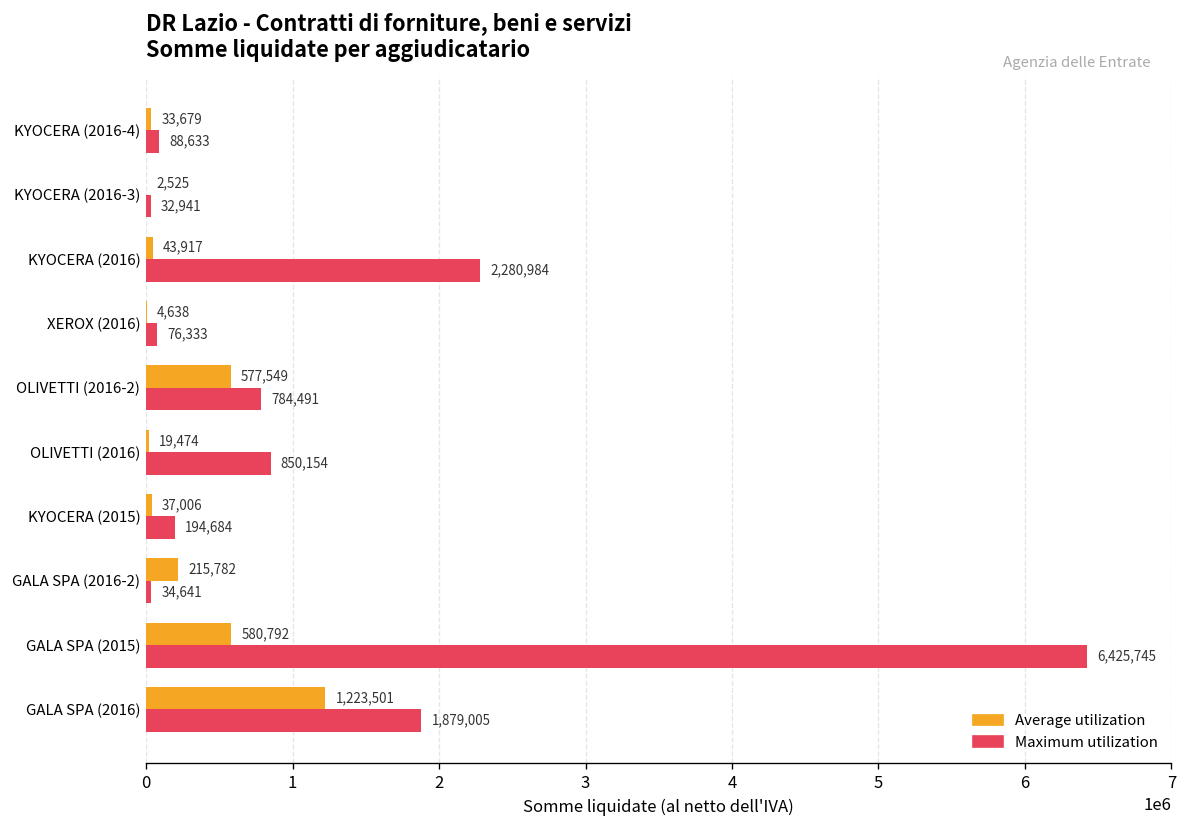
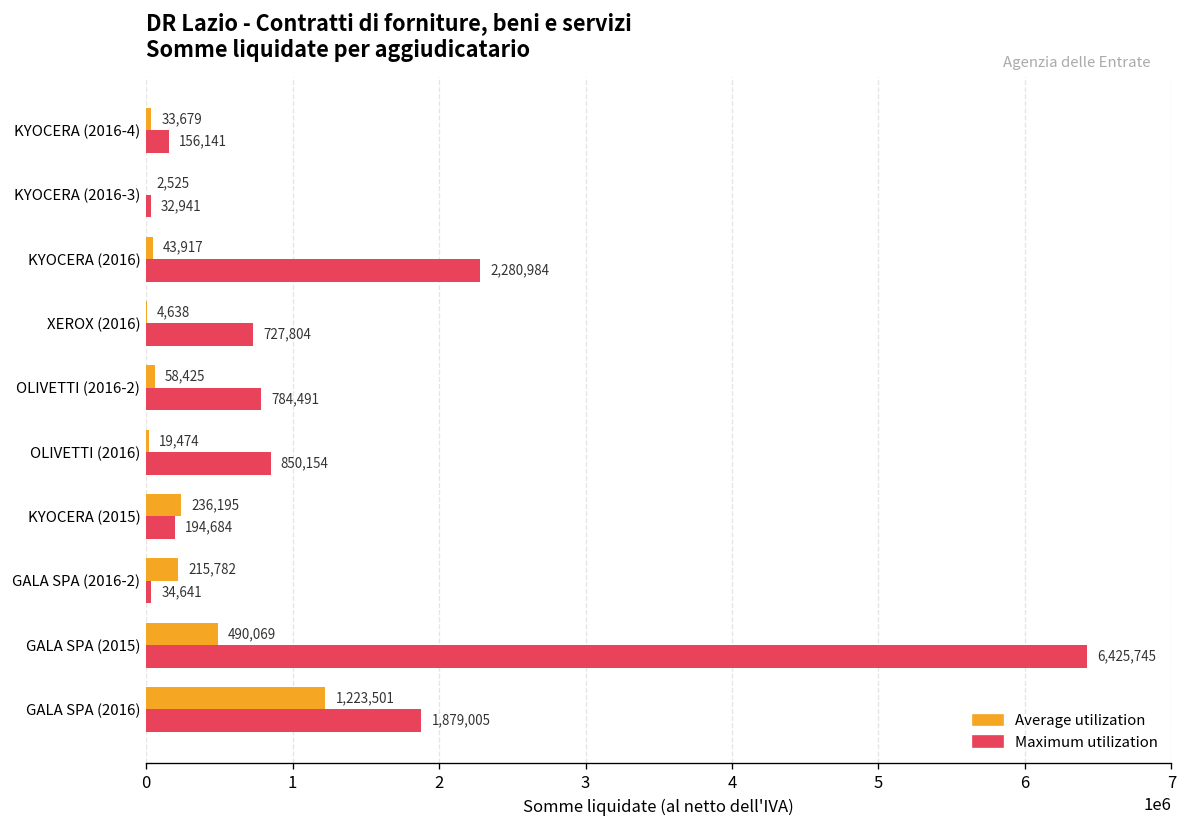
  {
    "Average utilization": {
      "KYOCERA (2016-4)": "33,679",
      "KYOCERA (2016-3)": "2,525",
      "KYOCERA (2016)": "43,917",
      "XEROX (2016)": "4,638",
-     "OLIVETTI (2016-2)": "577,549",
+     "OLIVETTI (2016-2)": "58,425",
      "OLIVETTI (2016)": "19,474",
-     "KYOCERA (2015)": "37,006",
+     "KYOCERA (2015)": "236,195",
      "GALA SPA (2016-2)": "215,782",
-     "GALA SPA (2015)": "580,792",
+     "GALA SPA (2015)": "490,069",
      "GALA SPA (2016)": "1,223,501"
    },
    "Maximum utilization": {
-     "KYOCERA (2016-4)": "88,633",
+     "KYOCERA (2016-4)": "156,141",
      "KYOCERA (2016-3)": "32,941",
      "KYOCERA (2016)": "2,280,984",
-     "XEROX (2016)": "76,333",
+     "XEROX (2016)": "727,804",
      "OLIVETTI (2016-2)": "784,491",
      "OLIVETTI (2016)": "850,154",
      "KYOCERA (2015)": "194,684",
      "GALA SPA (2016-2)": "34,641",
      "GALA SPA (2015)": "6,425,745",
      "GALA SPA (2016)": "1,879,005"
    }
  }
